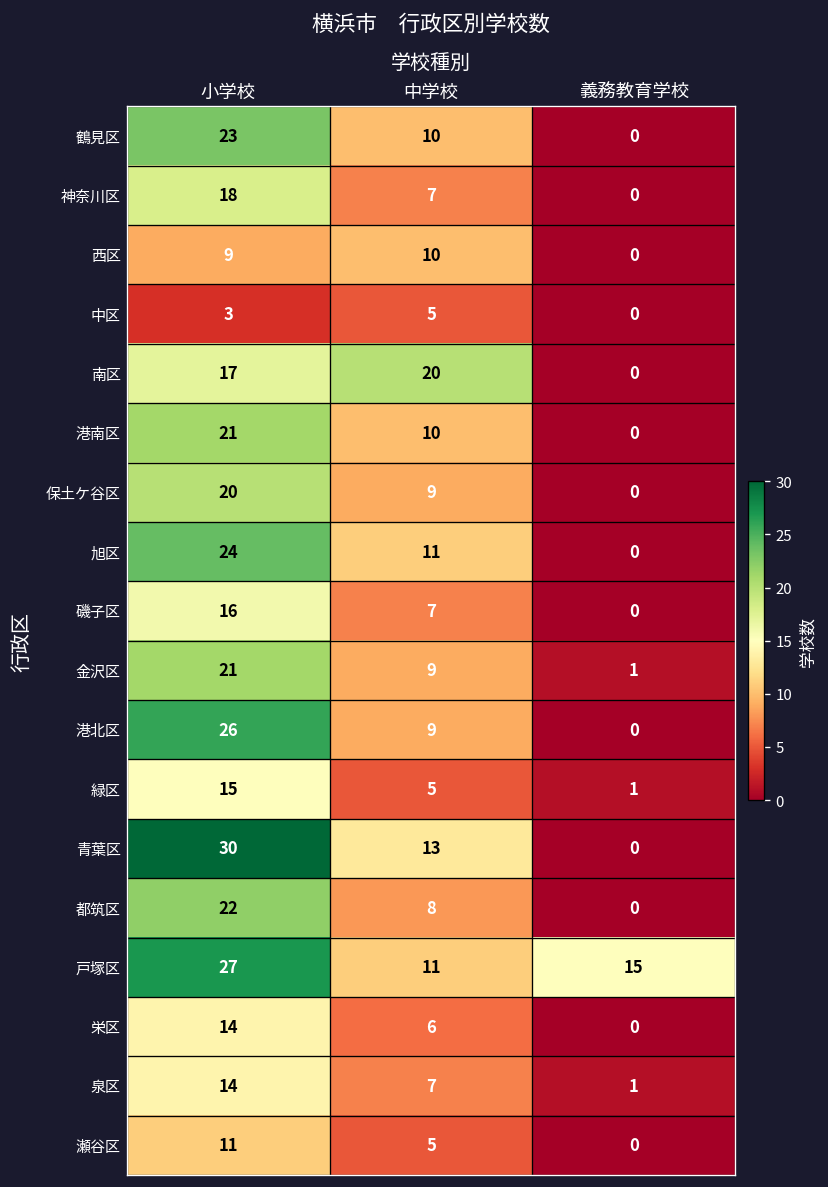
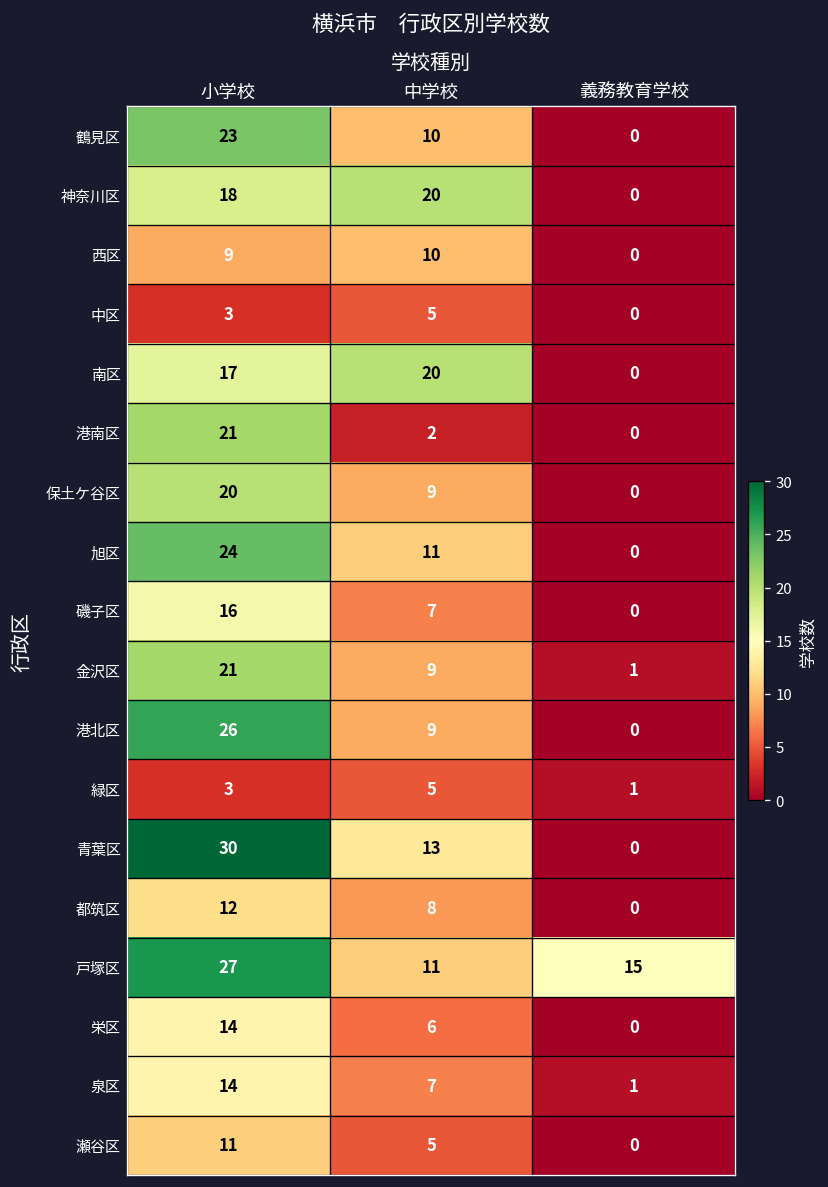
  {
    "鶴見区": {
      "小学校": 23,
      "中学校": 10,
      "義務教育学校": 0
    },
    "神奈川区": {
      "小学校": 18,
-     "中学校": 7,
+     "中学校": 20,
      "義務教育学校": 0
    },
    "西区": {
      "小学校": 9,
      "中学校": 10,
      "義務教育学校": 0
    },
    "中区": {
      "小学校": 3,
      "中学校": 5,
      "義務教育学校": 0
    },
    "南区": {
      "小学校": 17,
      "中学校": 20,
      "義務教育学校": 0
    },
    "港南区": {
      "小学校": 21,
-     "中学校": 10,
+     "中学校": 2,
      "義務教育学校": 0
    },
    "保土ケ谷区": {
      "小学校": 20,
      "中学校": 9,
      "義務教育学校": 0
    },
    "旭区": {
      "小学校": 24,
      "中学校": 11,
      "義務教育学校": 0
    },
    "磯子区": {
      "小学校": 16,
      "中学校": 7,
      "義務教育学校": 0
    },
    "金沢区": {
      "小学校": 21,
      "中学校": 9,
      "義務教育学校": 1
    },
    "港北区": {
      "小学校": 26,
      "中学校": 9,
      "義務教育学校": 0
    },
    "緑区": {
-     "小学校": 15,
+     "小学校": 3,
      "中学校": 5,
      "義務教育学校": 1
    },
    "青葉区": {
      "小学校": 30,
      "中学校": 13,
      "義務教育学校": 0
    },
    "都筑区": {
-     "小学校": 22,
+     "小学校": 12,
      "中学校": 8,
      "義務教育学校": 0
    },
    "戸塚区": {
      "小学校": 27,
      "中学校": 11,
      "義務教育学校": 15
    },
    "栄区": {
      "小学校": 14,
      "中学校": 6,
      "義務教育学校": 0
    },
    "泉区": {
      "小学校": 14,
      "中学校": 7,
      "義務教育学校": 1
    },
    "瀬谷区": {
      "小学校": 11,
      "中学校": 5,
      "義務教育学校": 0
    }
  }
